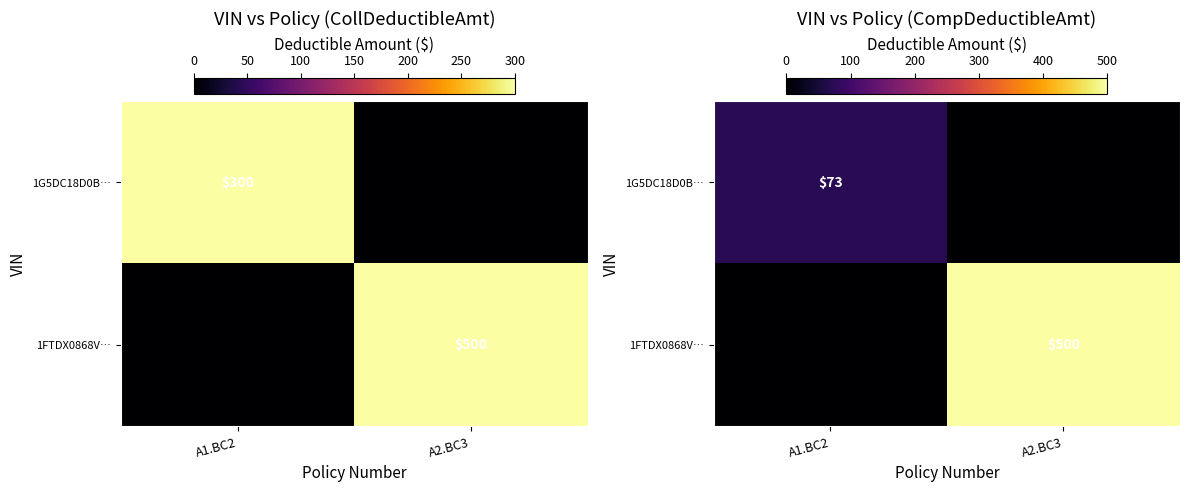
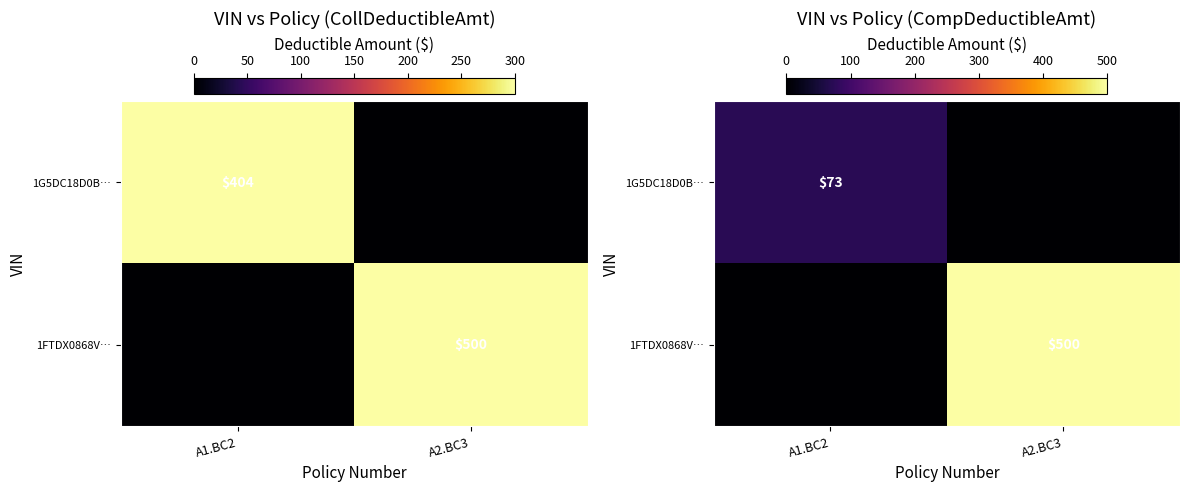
  {
    "VIN vs Policy (CollDeductibleAmt)": {
      "1G5DC18D0B…": {
-       "A1.BC2": "$300"
+       "A1.BC2": "$404"
      },
      "1FTDX0868V…": {
        "A2.BC3": "$500"
      }
    },
    "VIN vs Policy (CompDeductibleAmt)": {
      "1G5DC18D0B…": {
        "A1.BC2": "$73"
      },
      "1FTDX0868V…": {
        "A2.BC3": "$500"
      }
    }
  }
